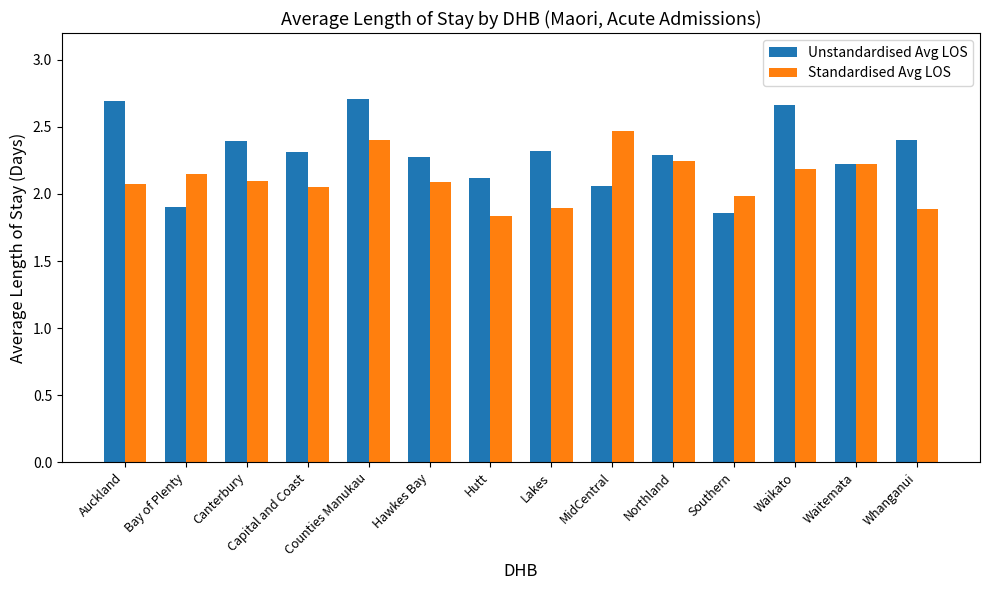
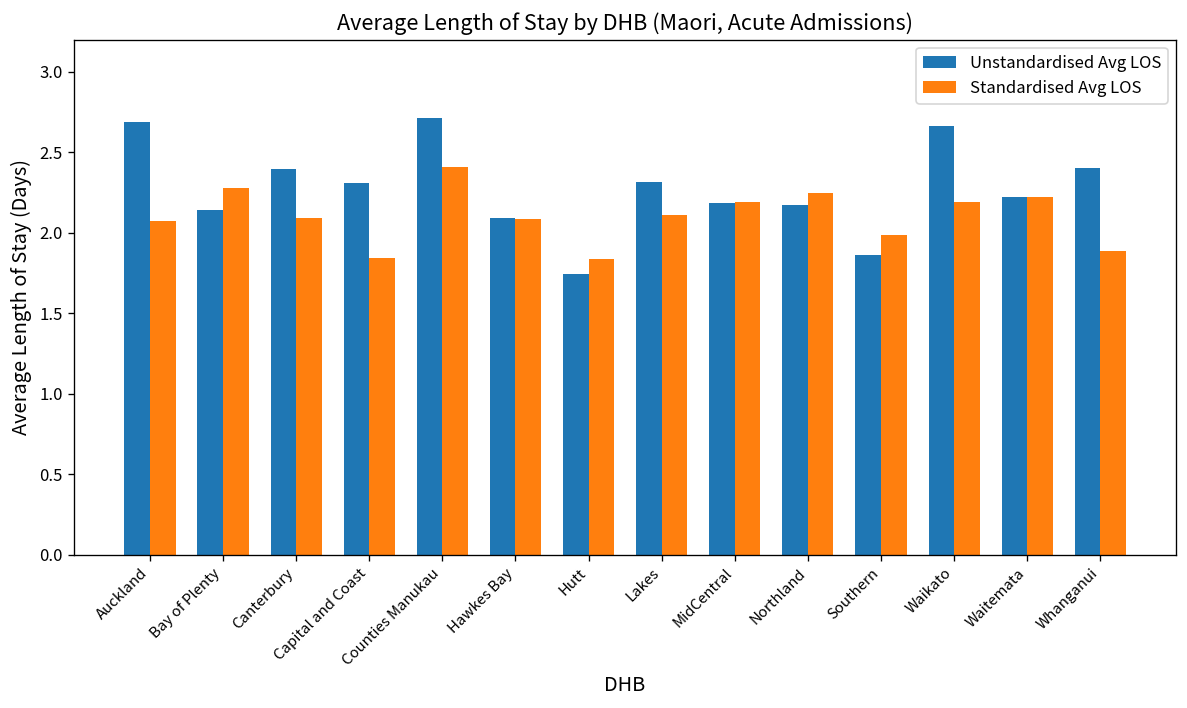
  {
    "Unstandardised Avg LOS": {
      "Auckland": 2.69,
-     "Bay of Plenty": 1.90,
+     "Bay of Plenty": 2.14,
      "Canterbury": 2.40,
      "Capital and Coast": 2.31,
      "Counties Manukau": 2.71,
-     "Hawkes Bay": 2.27,
-     "Hutt": 2.12,
+     "Hawkes Bay": 2.09,
+     "Hutt": 1.74,
      "Lakes": 2.32,
-     "MidCentral": 2.06,
-     "Northland": 2.29,
+     "MidCentral": 2.18,
+     "Northland": 2.17,
      "Southern": 1.86,
      "Waikato": 2.66,
      "Waitemata": 2.22,
      "Whanganui": 2.40
    },
    "Standardised Avg LOS": {
      "Auckland": 2.07,
-     "Bay of Plenty": 2.15,
+     "Bay of Plenty": 2.28,
      "Canterbury": 2.09,
-     "Capital and Coast": 2.05,
+     "Capital and Coast": 1.84,
      "Counties Manukau": 2.41,
      "Hawkes Bay": 2.09,
      "Hutt": 1.83,
-     "Lakes": 1.89,
-     "MidCentral": 2.47,
+     "Lakes": 2.11,
+     "MidCentral": 2.19,
      "Northland": 2.25,
      "Southern": 1.99,
      "Waikato": 2.19,
      "Waitemata": 2.22,
      "Whanganui": 1.89
    }
  }
